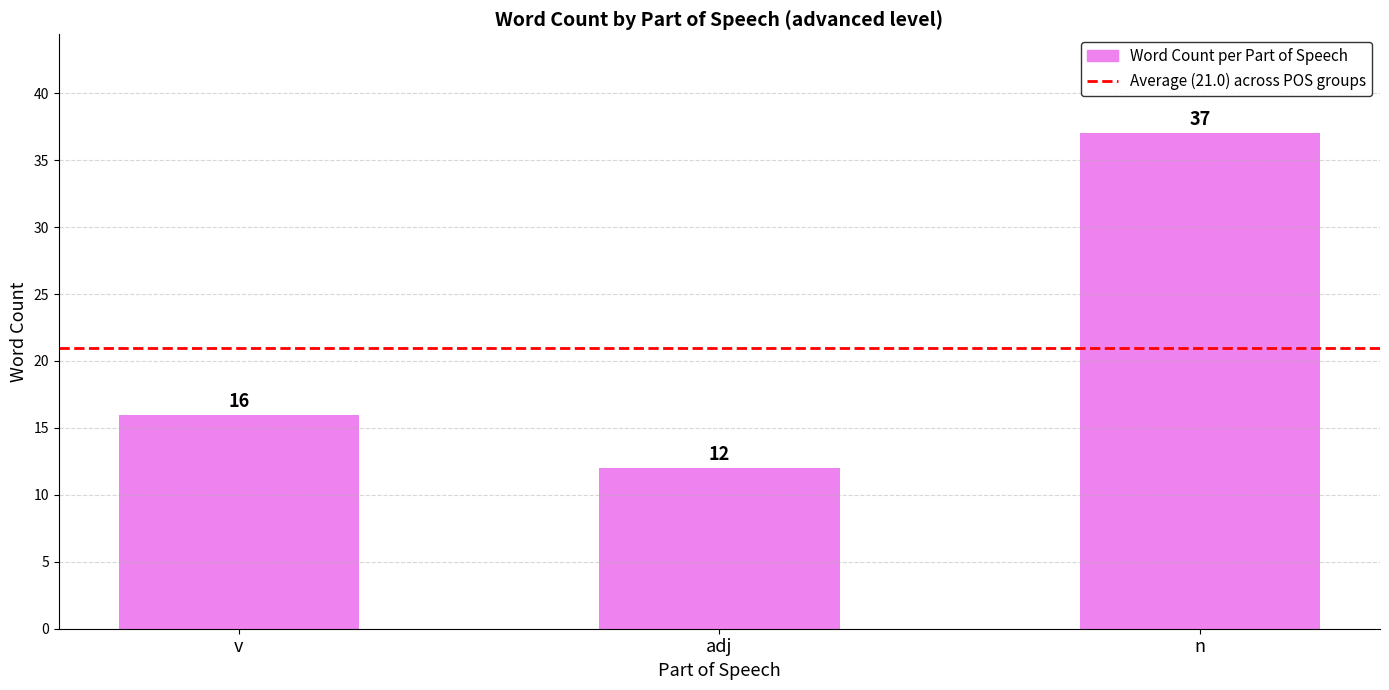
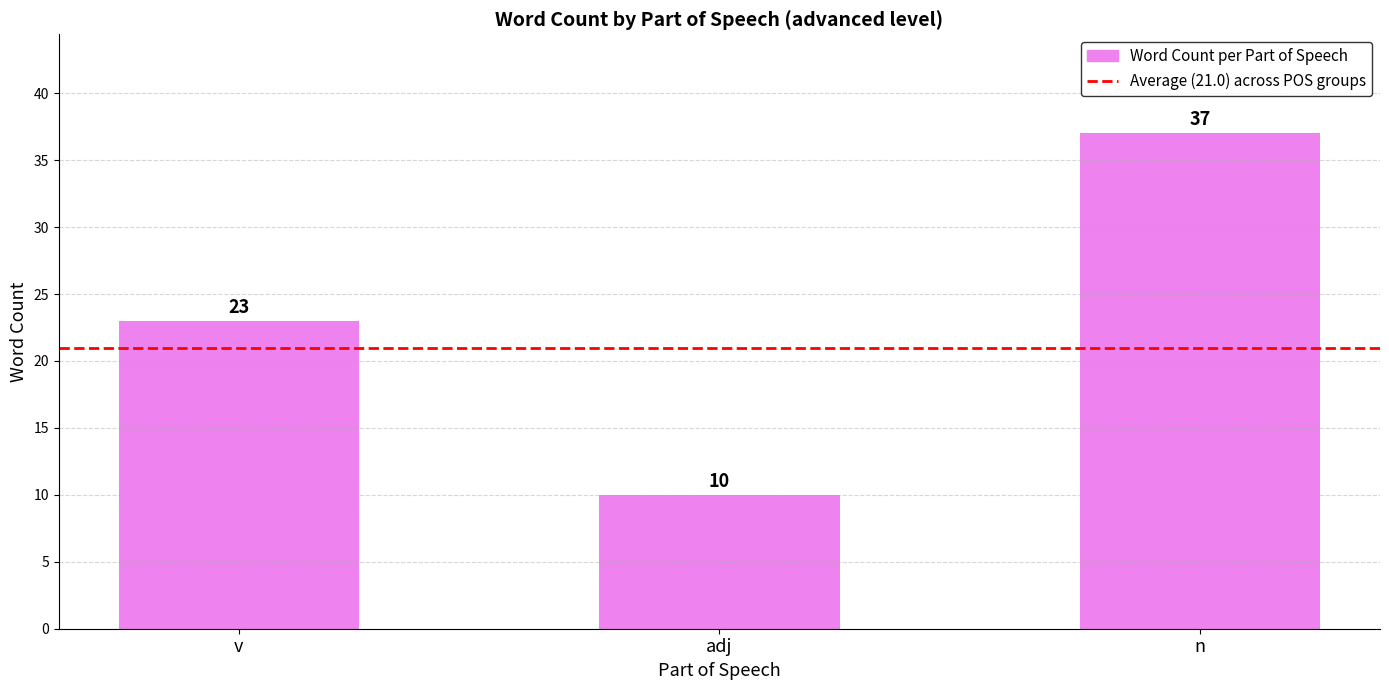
  {
-   "v": 16,
-   "adj": 12,
+   "v": 23,
+   "adj": 10,
    "n": 37
  }
